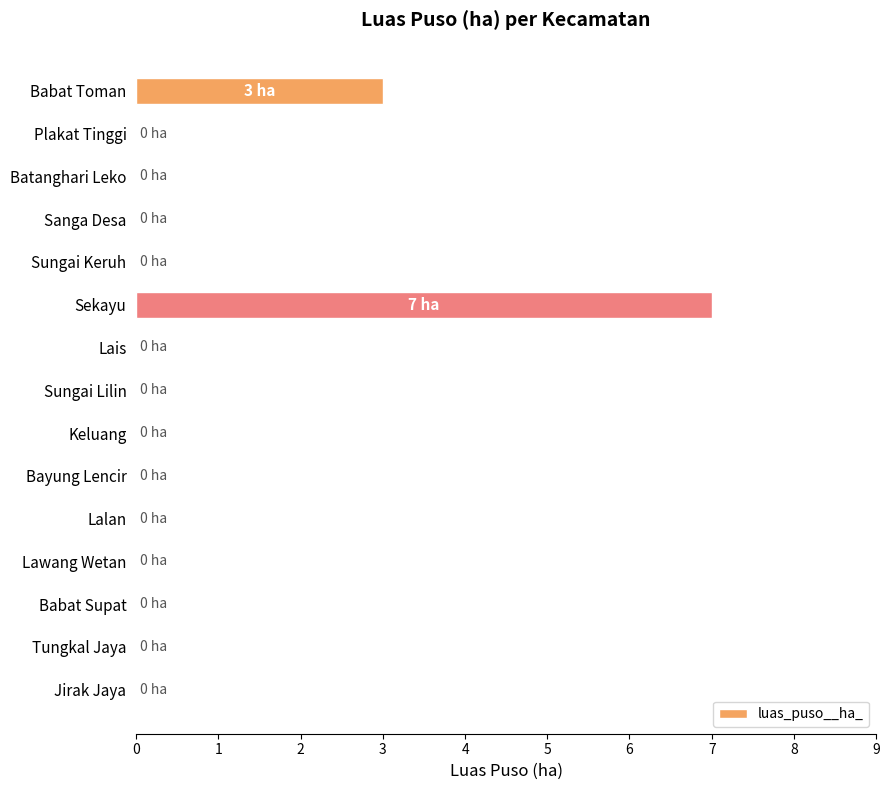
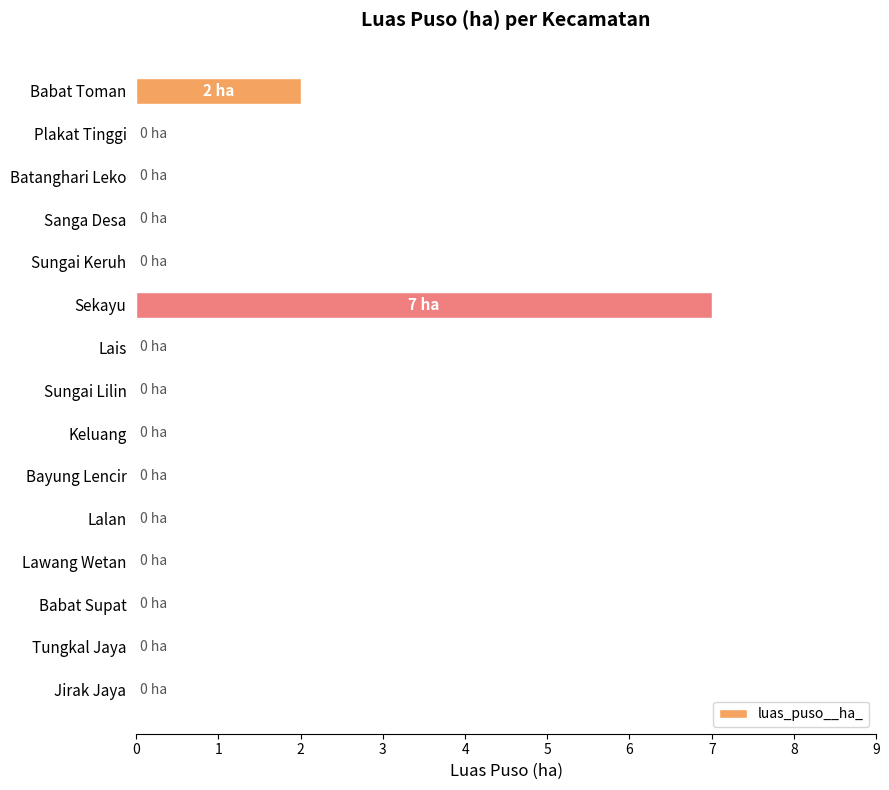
  {
-   "Babat Toman": 3,
+   "Babat Toman": 2,
    "Plakat Tinggi": 0,
    "Batanghari Leko": 0,
    "Sanga Desa": 0,
    "Sungai Keruh": 0,
    "Sekayu": 7,
    "Lais": 0,
    "Sungai Lilin": 0,
    "Keluang": 0,
    "Bayung Lencir": 0,
    "Lalan": 0,
    "Lawang Wetan": 0,
    "Babat Supat": 0,
    "Tungkal Jaya": 0,
    "Jirak Jaya": 0
  }
